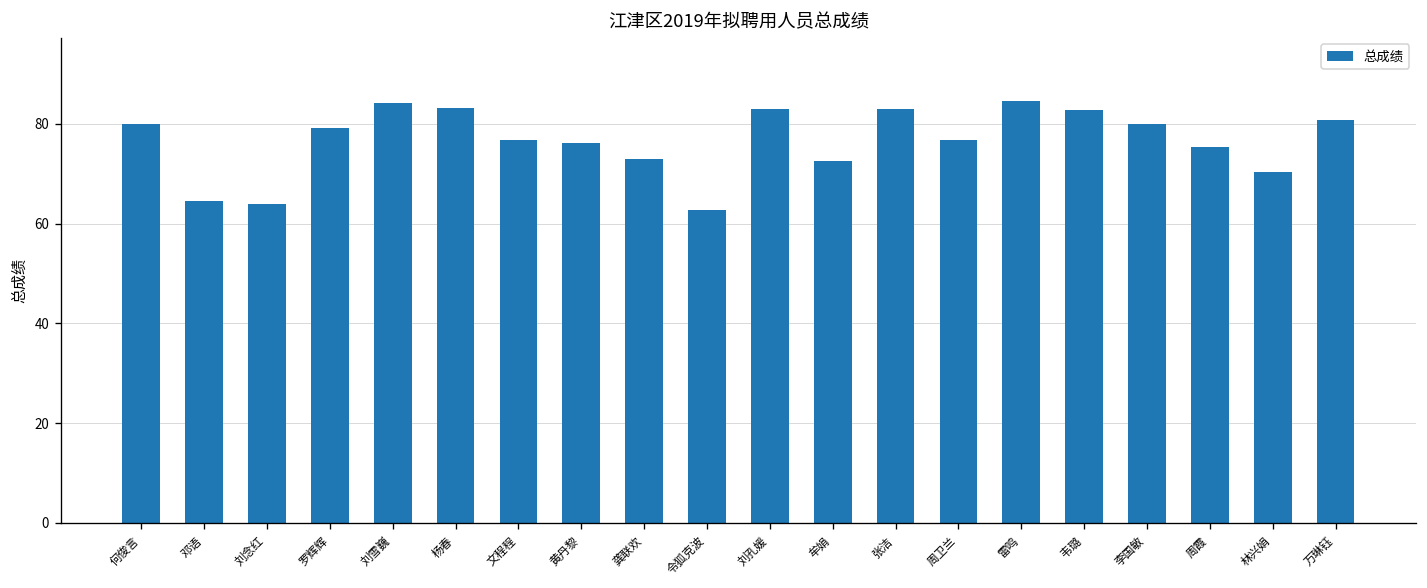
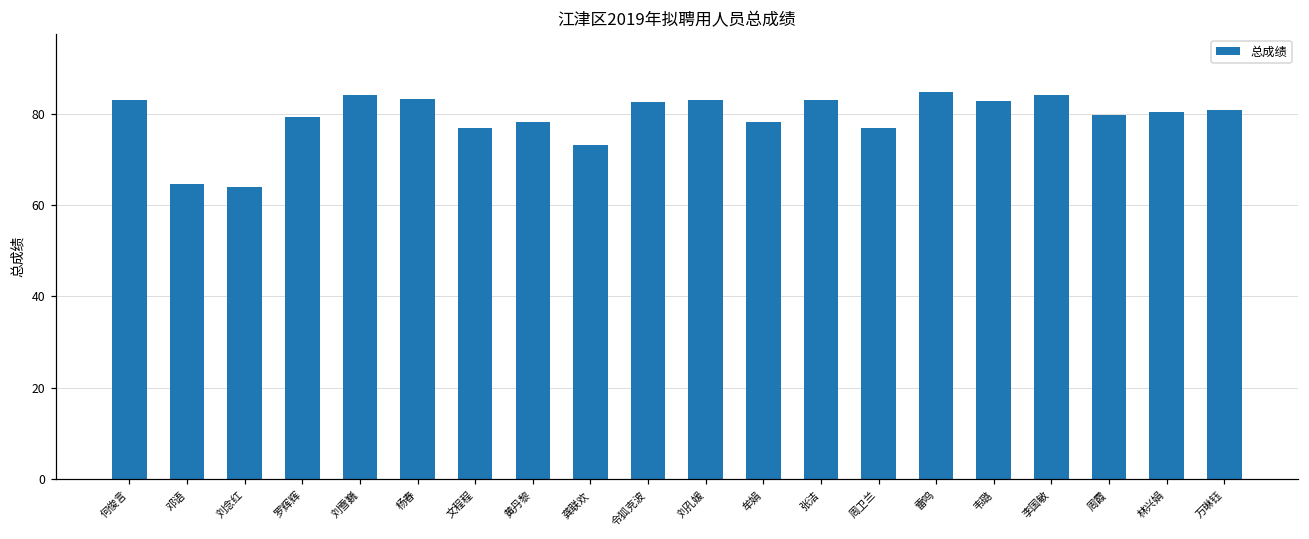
  {
-   "何俊言": 80,
+   "何俊言": 83,
    "邓语": 65,
    "刘念红": 64,
    "罗辉辉": 79,
    "刘雪巍": 84,
    "杨春": 83,
    "文程程": 77,
-   "黄丹黎": 76,
+   "黄丹黎": 78,
    "龚联欢": 73,
-   "令狐克波": 63,
+   "令狐克波": 83,
    "刘孔媛": 83,
-   "牟娟": 73,
+   "牟娟": 78,
    "张洁": 83,
    "周卫兰": 77,
    "雷鸣": 85,
    "韦璐": 83,
-   "李国敏": 80,
-   "周霞": 75,
-   "林兴娟": 70,
+   "李国敏": 84,
+   "周霞": 80,
+   "林兴娟": 80,
    "万琳钰": 81
  }
